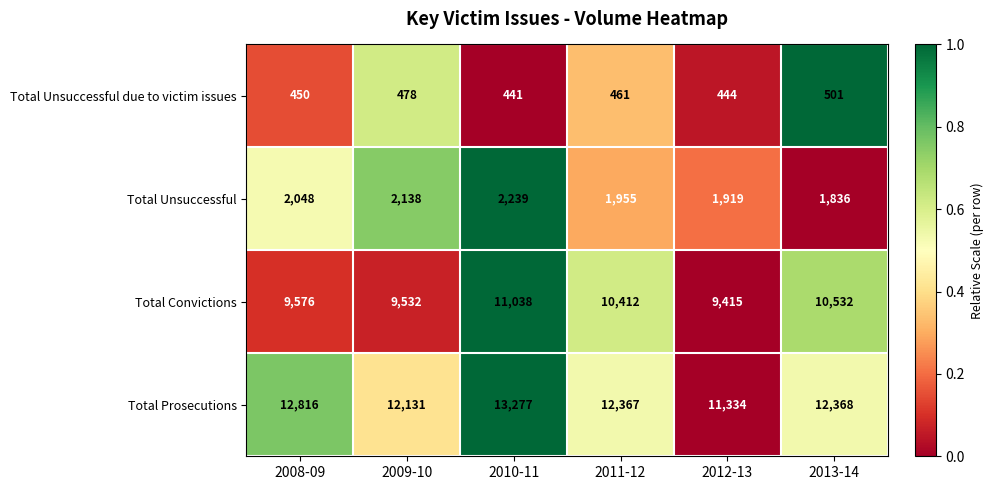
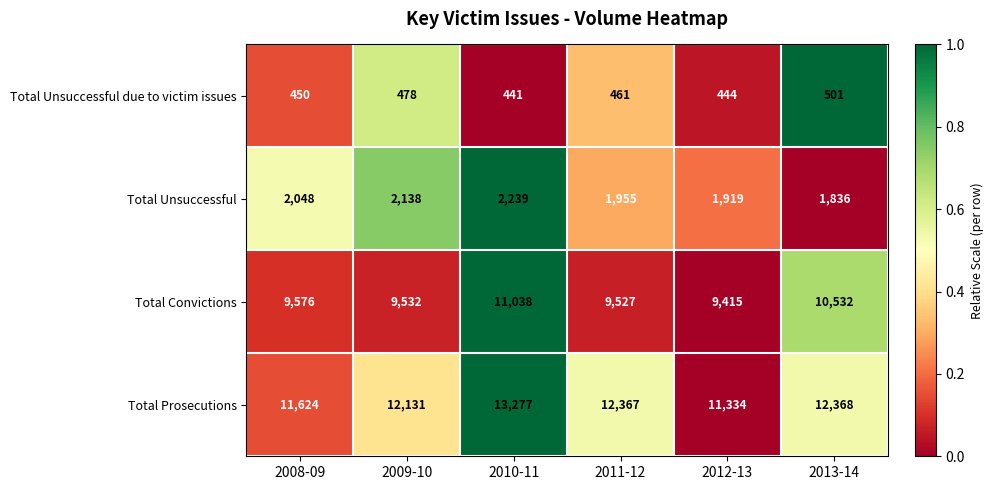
  {
    "Total Unsuccessful due to victim issues": {
      "2008-09": "450",
      "2009-10": "478",
      "2010-11": "441",
      "2011-12": "461",
      "2012-13": "444",
      "2013-14": "501"
    },
    "Total Unsuccessful": {
      "2008-09": "2,048",
      "2009-10": "2,138",
      "2010-11": "2,239",
      "2011-12": "1,955",
      "2012-13": "1,919",
      "2013-14": "1,836"
    },
    "Total Convictions": {
      "2008-09": "9,576",
      "2009-10": "9,532",
      "2010-11": "11,038",
-     "2011-12": "10,412",
+     "2011-12": "9,527",
      "2012-13": "9,415",
      "2013-14": "10,532"
    },
    "Total Prosecutions": {
-     "2008-09": "12,816",
+     "2008-09": "11,624",
      "2009-10": "12,131",
      "2010-11": "13,277",
      "2011-12": "12,367",
      "2012-13": "11,334",
      "2013-14": "12,368"
    }
  }
